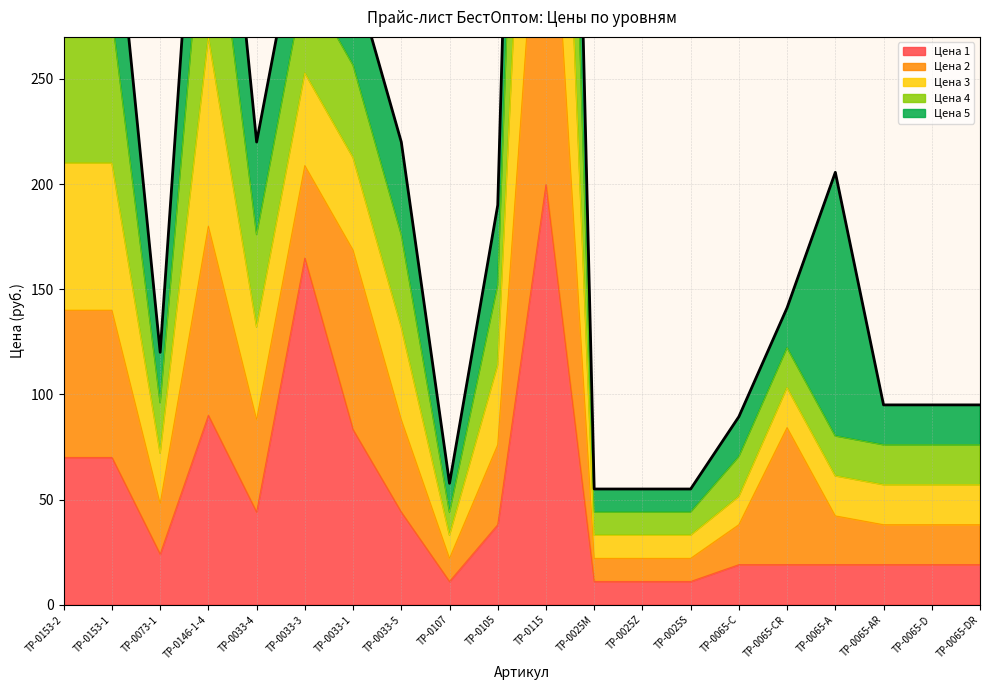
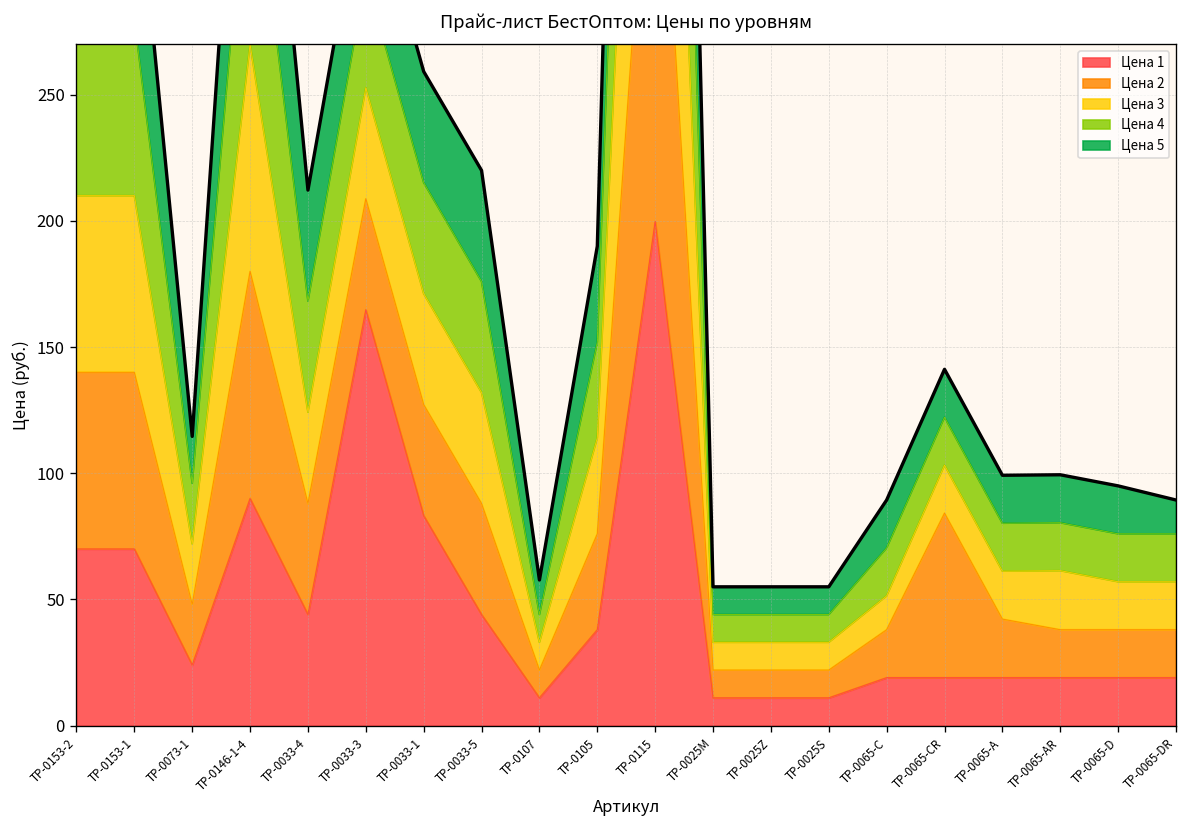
  {
    "Цена 1": {
      "TP-0153-2": 70,
      "TP-0153-1": 70,
      "TP-0073-1": 24,
      "TP-0146-1-4": 90,
      "TP-0033-4": 44,
      "TP-0033-3": 165,
      "TP-0033-1": 83,
      "TP-0033-5": 44,
      "TP-0107": 11,
      "TP-0105": 38,
      "TP-0115": 200,
      "TP-0025M": 11,
      "TP-0025Z": 11,
      "TP-0025S": 11,
      "TP-0065-C": 19,
      "TP-0065-CR": 19,
      "TP-0065-A": 19,
      "TP-0065-AR": 19,
      "TP-0065-D": 19,
      "TP-0065-DR": 19
    },
    "Цена 2": {
      "TP-0153-2": 70,
      "TP-0153-1": 70,
      "TP-0073-1": 24,
      "TP-0146-1-4": 90,
      "TP-0033-4": 44,
      "TP-0033-3": 44,
-     "TP-0033-1": 85,
+     "TP-0033-1": 44,
      "TP-0033-5": 44,
      "TP-0107": 11,
      "TP-0105": 38,
      "TP-0025M": 11,
      "TP-0025Z": 11,
      "TP-0025S": 11,
      "TP-0065-C": 19,
      "TP-0065-CR": 65,
      "TP-0065-A": 23,
      "TP-0065-AR": 19,
      "TP-0065-D": 19,
      "TP-0065-DR": 19
    },
    "Цена 3": {
      "TP-0153-2": 70,
      "TP-0153-1": 70,
      "TP-0073-1": 24,
      "TP-0146-1-4": 90,
-     "TP-0033-4": 44,
+     "TP-0033-4": 36,
      "TP-0033-3": 44,
      "TP-0033-1": 44,
      "TP-0033-5": 44,
      "TP-0107": 11,
      "TP-0105": 38,
      "TP-0025M": 11,
      "TP-0025Z": 11,
      "TP-0025S": 11,
      "TP-0065-C": 13,
      "TP-0065-CR": 19,
      "TP-0065-A": 19,
-     "TP-0065-AR": 19,
+     "TP-0065-AR": 23,
      "TP-0065-D": 19,
      "TP-0065-DR": 19
    },
    "Цена 4": {
      "TP-0073-1": 24,
      "TP-0033-4": 44,
      "TP-0033-1": 44,
      "TP-0033-5": 44,
      "TP-0107": 11,
      "TP-0105": 38,
      "TP-0025M": 11,
      "TP-0025Z": 11,
      "TP-0025S": 11,
      "TP-0065-C": 19,
      "TP-0065-CR": 19,
      "TP-0065-A": 19,
      "TP-0065-AR": 19,
      "TP-0065-D": 19,
      "TP-0065-DR": 19
    },
    "Цена 5": {
-     "TP-0073-1": 24,
+     "TP-0073-1": 19,
      "TP-0033-4": 44,
      "TP-0033-5": 44,
      "TP-0107": 14,
      "TP-0105": 38,
      "TP-0025M": 11,
      "TP-0025Z": 11,
      "TP-0025S": 11,
      "TP-0065-C": 19,
      "TP-0065-CR": 19,
-     "TP-0065-A": 125,
+     "TP-0065-A": 19,
      "TP-0065-AR": 19,
      "TP-0065-D": 19,
-     "TP-0065-DR": 19
+     "TP-0065-DR": 13
    }
  }
